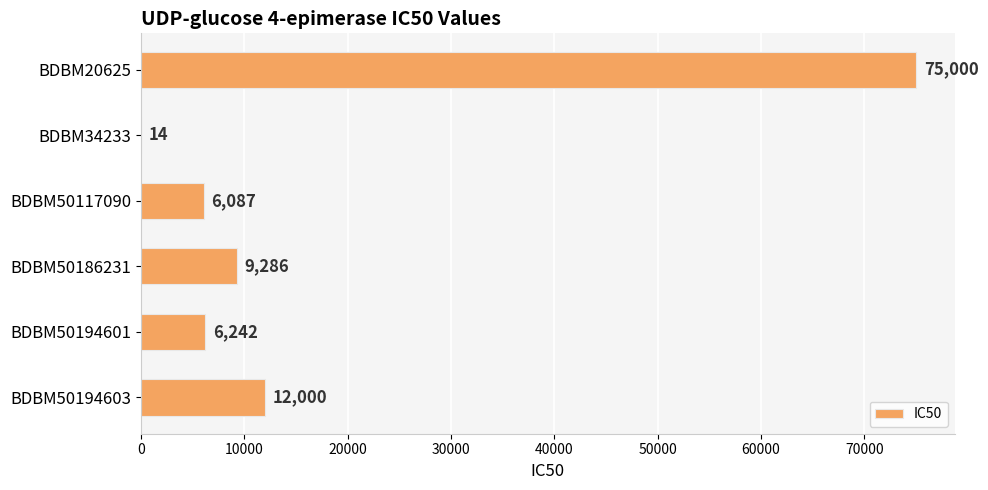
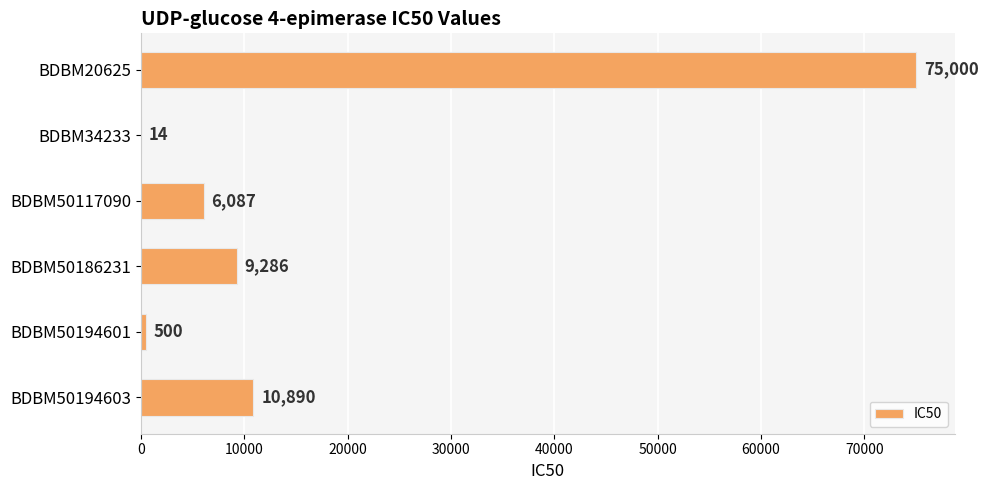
  {
    "BDBM20625": "75,000",
    "BDBM34233": "14",
    "BDBM50117090": "6,087",
    "BDBM50186231": "9,286",
-   "BDBM50194601": "6,242",
-   "BDBM50194603": "12,000"
+   "BDBM50194601": "500",
+   "BDBM50194603": "10,890"
  }
